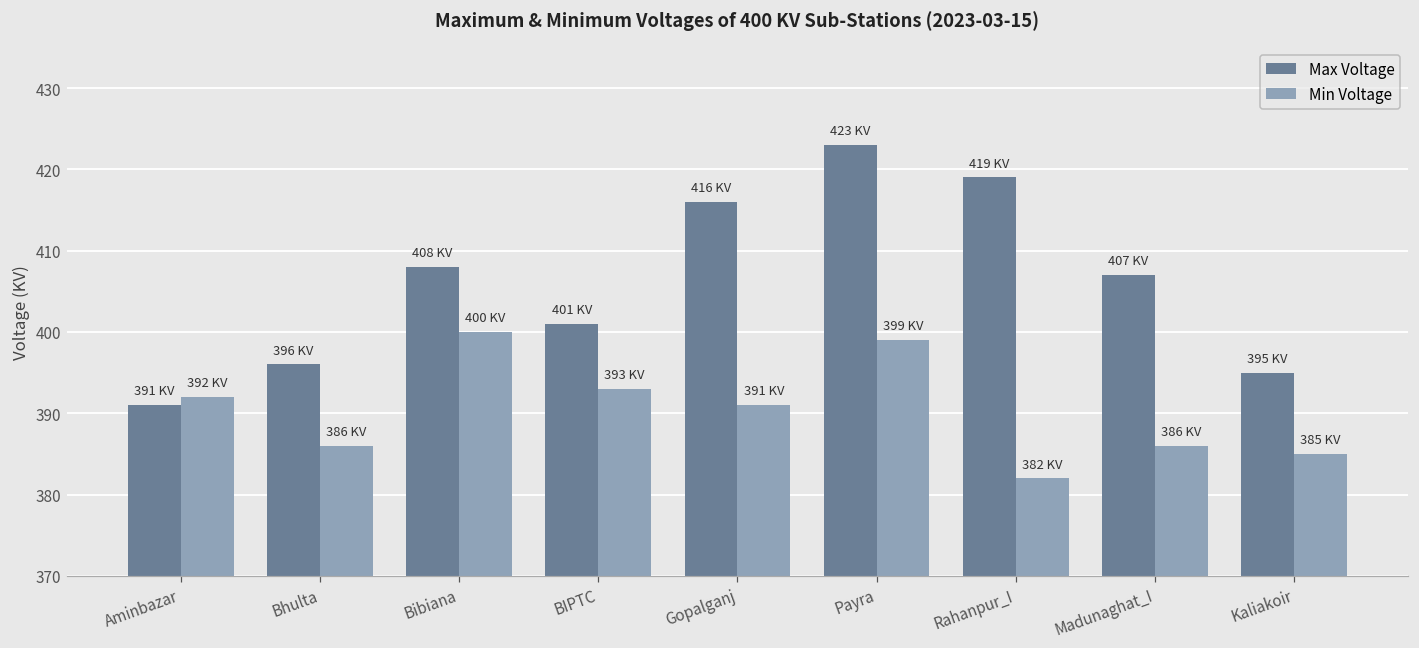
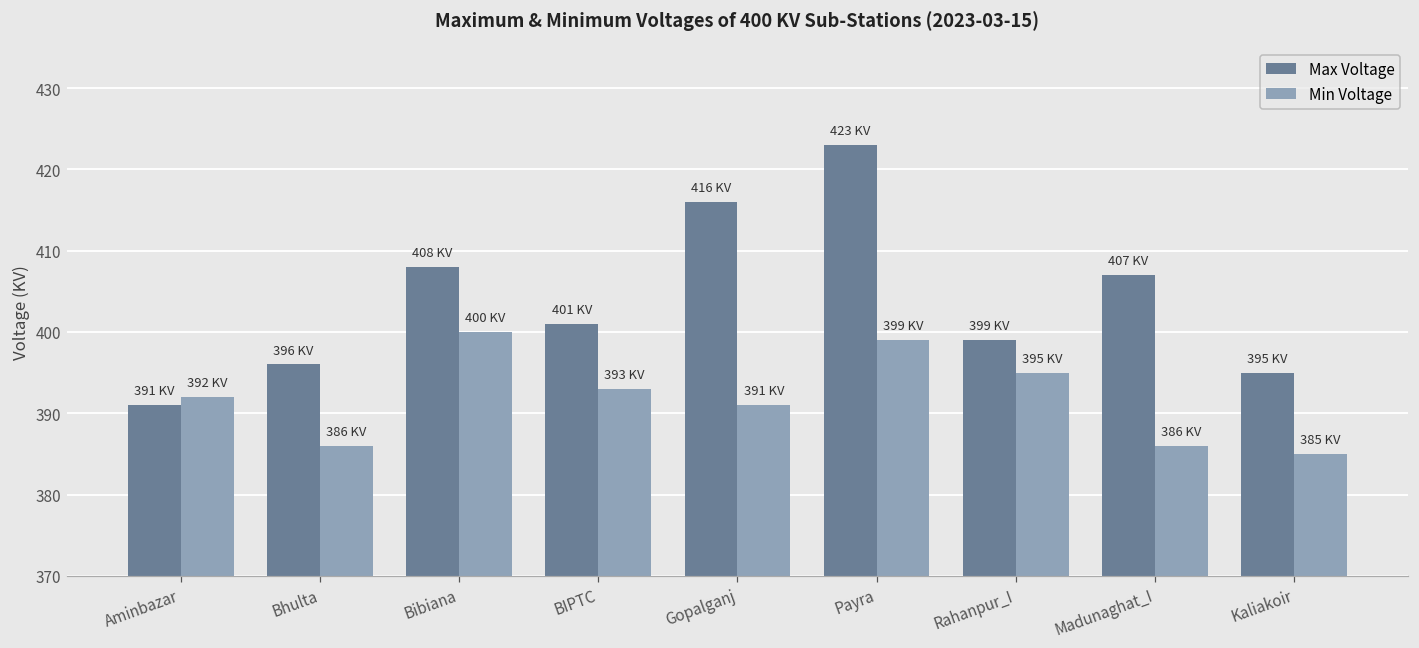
  {
    "Max Voltage": {
      "Aminbazar": 391,
      "Bhulta": 396,
      "Bibiana": 408,
      "BIPTC": 401,
      "Gopalganj": 416,
      "Payra": 423,
-     "Rahanpur_I": 419,
+     "Rahanpur_I": 399,
      "Madunaghat_I": 407,
      "Kaliakoir": 395
    },
    "Min Voltage": {
      "Aminbazar": 392,
      "Bhulta": 386,
      "Bibiana": 400,
      "BIPTC": 393,
      "Gopalganj": 391,
      "Payra": 399,
-     "Rahanpur_I": 382,
+     "Rahanpur_I": 395,
      "Madunaghat_I": 386,
      "Kaliakoir": 385
    }
  }
